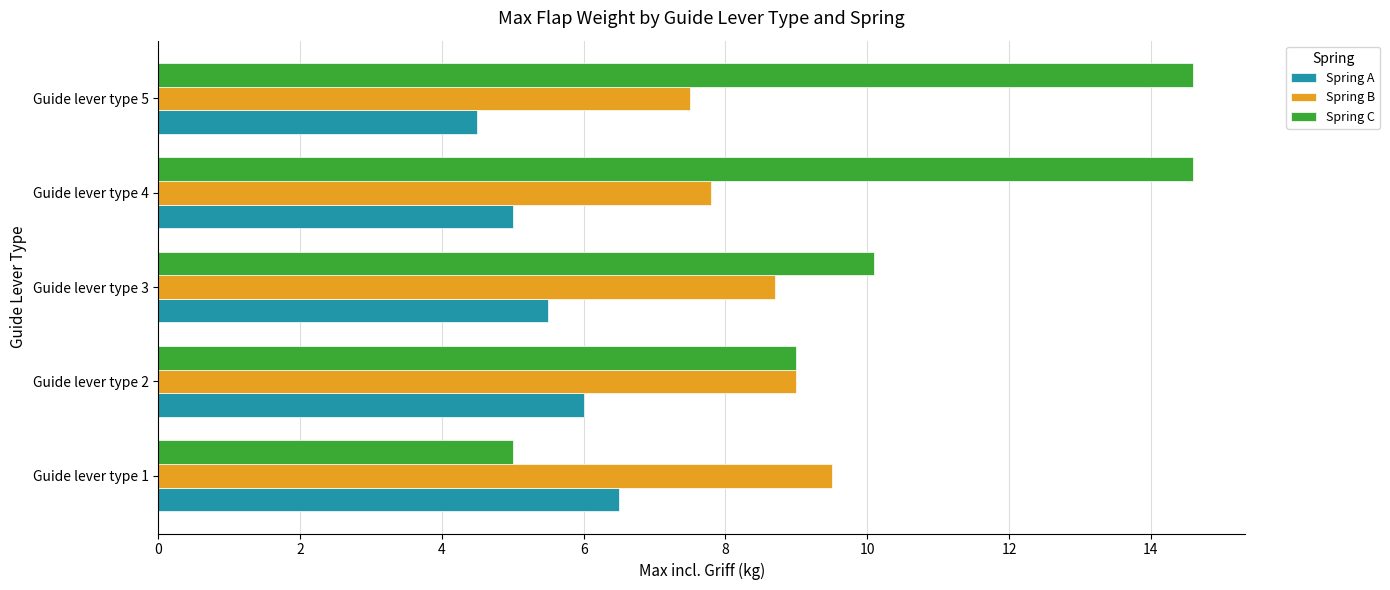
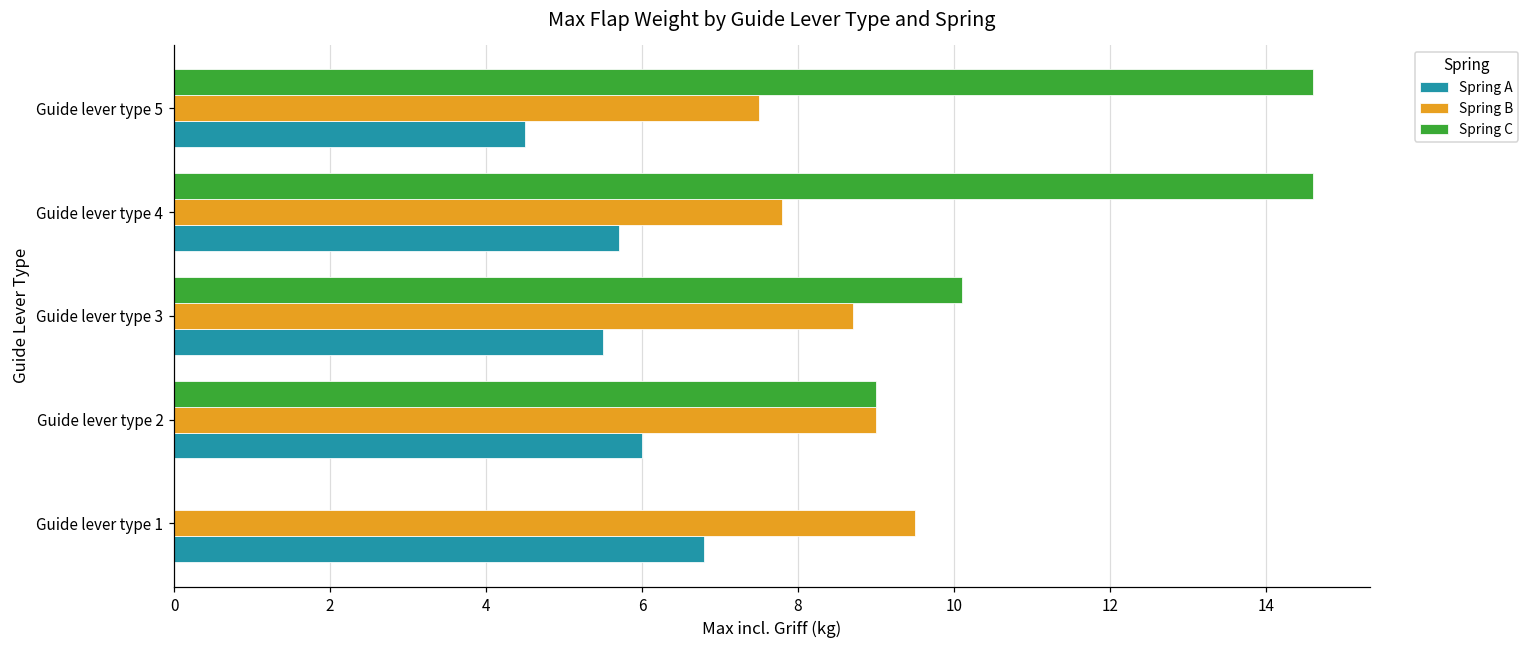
  {
    "Spring A": {
      "Guide lever type 5": 4.5,
-     "Guide lever type 4": 5.0,
+     "Guide lever type 4": 5.7,
      "Guide lever type 3": 5.5,
      "Guide lever type 2": 6.0,
-     "Guide lever type 1": 6.5
+     "Guide lever type 1": 6.8
    },
    "Spring B": {
      "Guide lever type 5": 7.5,
      "Guide lever type 4": 7.8,
      "Guide lever type 3": 8.7,
      "Guide lever type 2": 9.0,
      "Guide lever type 1": 9.5
    },
    "Spring C": {
      "Guide lever type 5": 14.6,
      "Guide lever type 4": 14.6,
      "Guide lever type 3": 10.1,
      "Guide lever type 2": 9,
-     "Guide lever type 1": 5
+     "Guide lever type 1": 0
    }
  }
